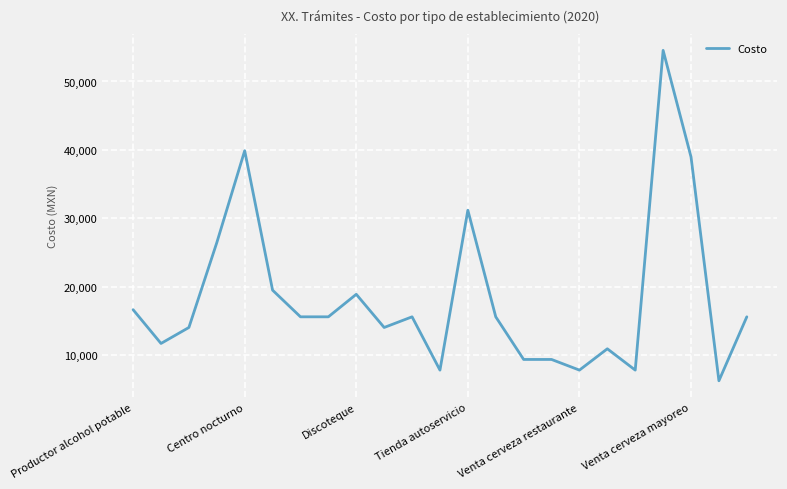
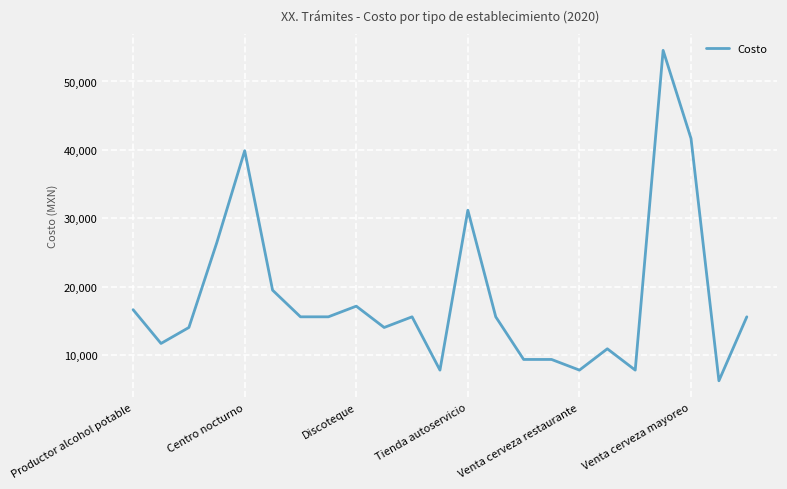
  {
    "Productor alcohol potable": "17,000",
    "Centro nocturno": "40,000",
-   "Discoteque": "19,000",
+   "Discoteque": "17,000",
    "Tienda autoservicio": "31,000",
    "Venta cerveza restaurante": "8,000",
-   "Venta cerveza mayoreo": "39,000"
+   "Venta cerveza mayoreo": "42,000"
  }
